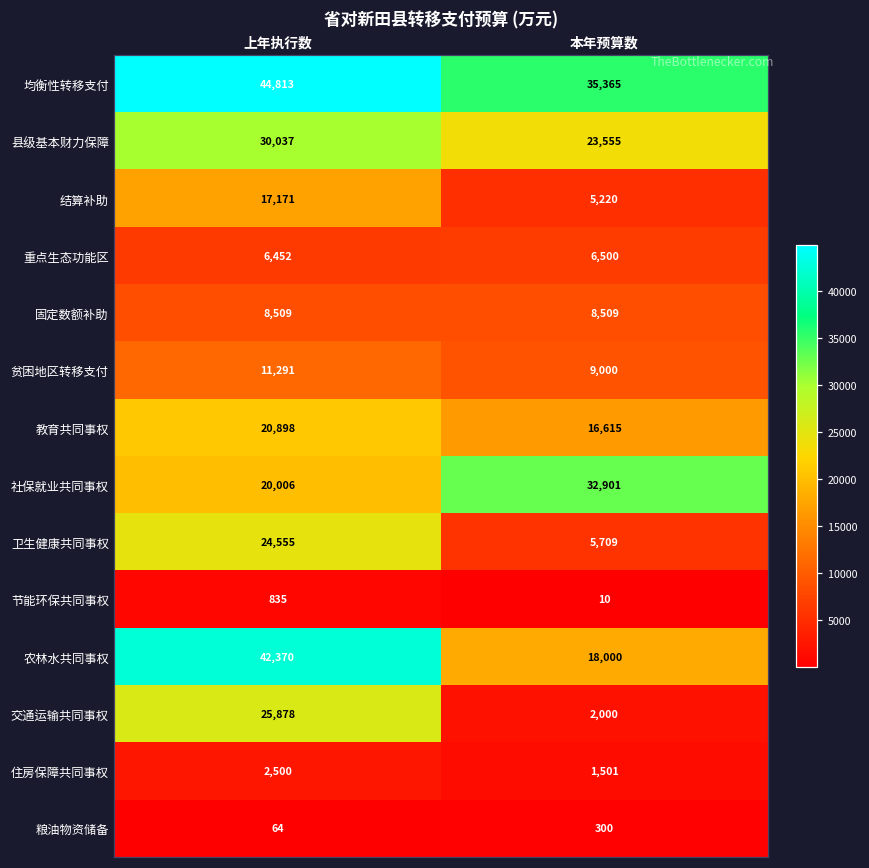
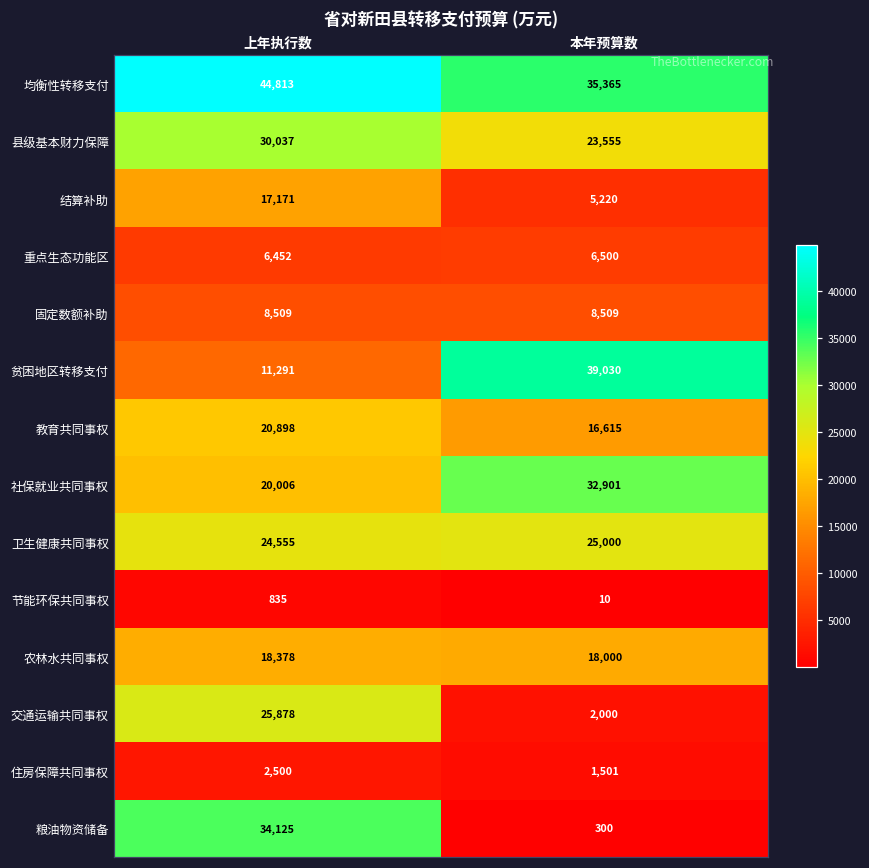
  {
    "均衡性转移支付": {
      "上年执行数": "44,813"
    },
    "县级基本财力保障": {
      "上年执行数": "30,037",
      "本年预算数": "23,555"
    },
    "结算补助": {
      "上年执行数": "17,171",
      "本年预算数": "5,220"
    },
    "重点生态功能区": {
      "上年执行数": "6,452",
      "本年预算数": "6,500"
    },
    "固定数额补助": {
      "上年执行数": "8,509",
      "本年预算数": "8,509"
    },
    "贫困地区转移支付": {
      "上年执行数": "11,291",
-     "本年预算数": "9,000"
+     "本年预算数": "39,030"
    },
    "教育共同事权": {
      "上年执行数": "20,898",
      "本年预算数": "16,615"
    },
    "社保就业共同事权": {
      "上年执行数": "20,006",
      "本年预算数": "32,901"
    },
    "卫生健康共同事权": {
      "上年执行数": "24,555",
-     "本年预算数": "5,709"
+     "本年预算数": "25,000"
    },
    "节能环保共同事权": {
      "上年执行数": "835",
      "本年预算数": "10"
    },
    "农林水共同事权": {
-     "上年执行数": "42,370",
+     "上年执行数": "18,378",
      "本年预算数": "18,000"
    },
    "交通运输共同事权": {
      "上年执行数": "25,878",
      "本年预算数": "2,000"
    },
    "住房保障共同事权": {
      "上年执行数": "2,500",
      "本年预算数": "1,501"
    },
    "粮油物资储备": {
-     "上年执行数": "64",
+     "上年执行数": "34,125",
      "本年预算数": "300"
    }
  }
